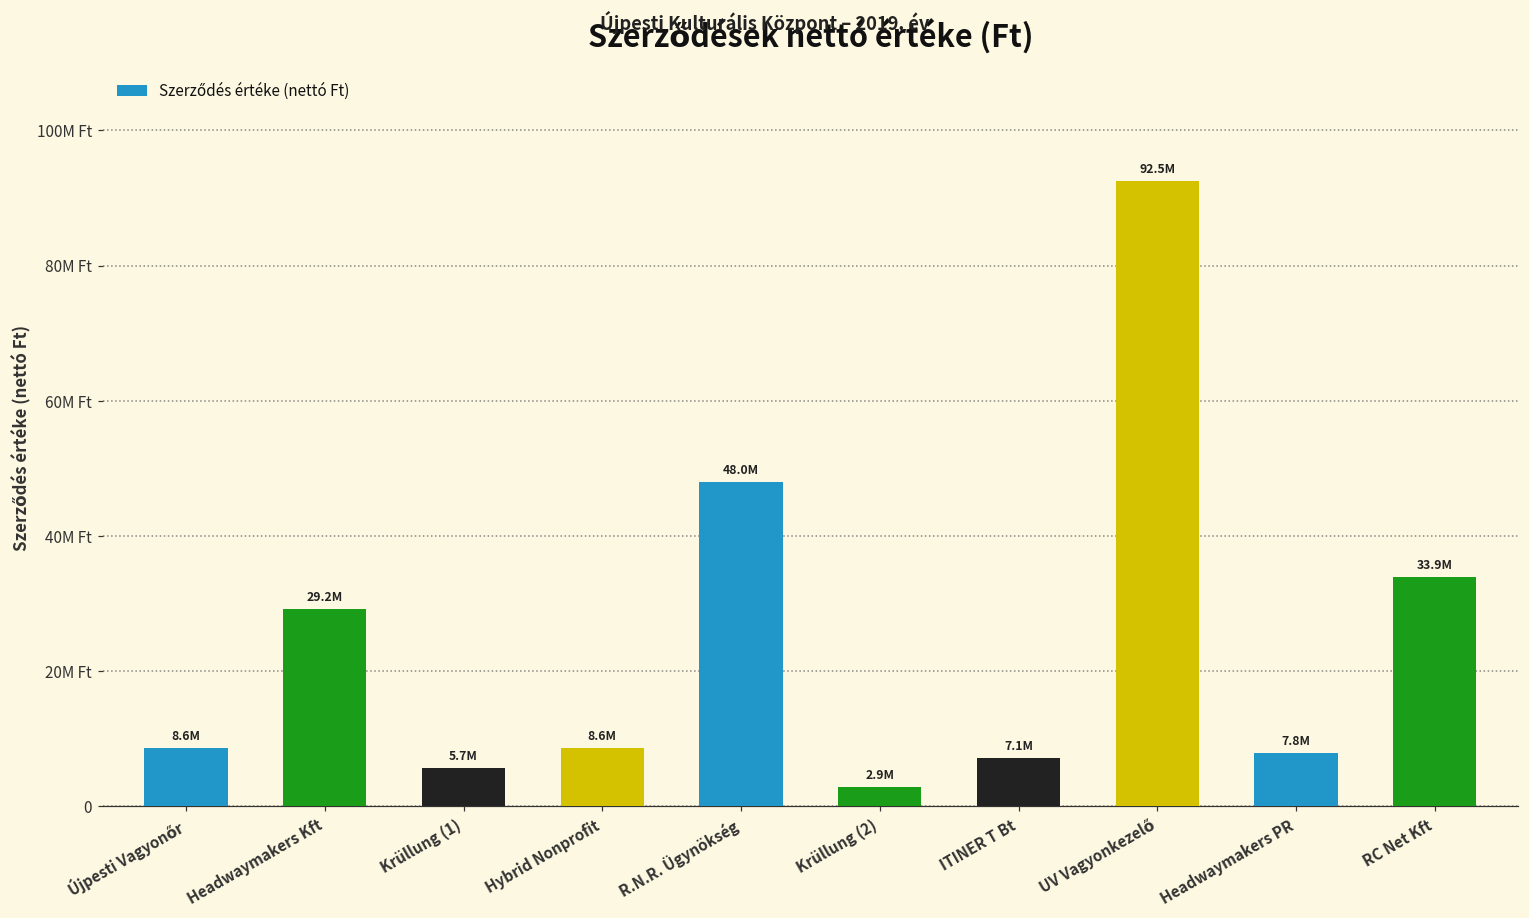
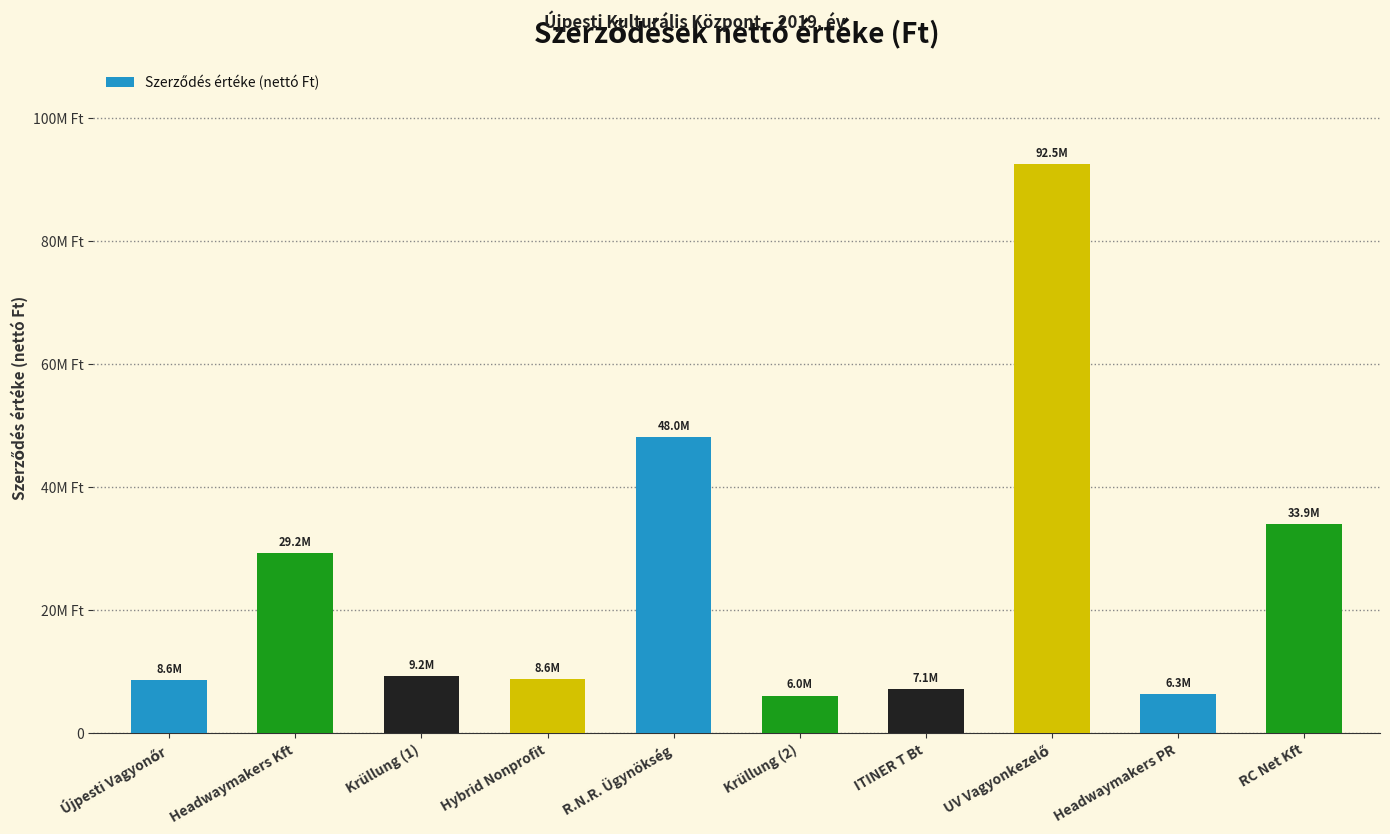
  {
    "Újpesti Vagyonőr": "8.6M",
    "Headwaymakers Kft": "29.2M",
-   "Krüllung (1)": "5.7M",
+   "Krüllung (1)": "9.2M",
    "Hybrid Nonprofit": "8.6M",
    "R.N.R. Ügynökség": "48.0M",
-   "Krüllung (2)": "2.9M",
+   "Krüllung (2)": "6.0M",
    "ITINER T Bt": "7.1M",
    "UV Vagyonkezelő": "92.5M",
-   "Headwaymakers PR": "7.8M",
+   "Headwaymakers PR": "6.3M",
    "RC Net Kft": "33.9M"
  }
